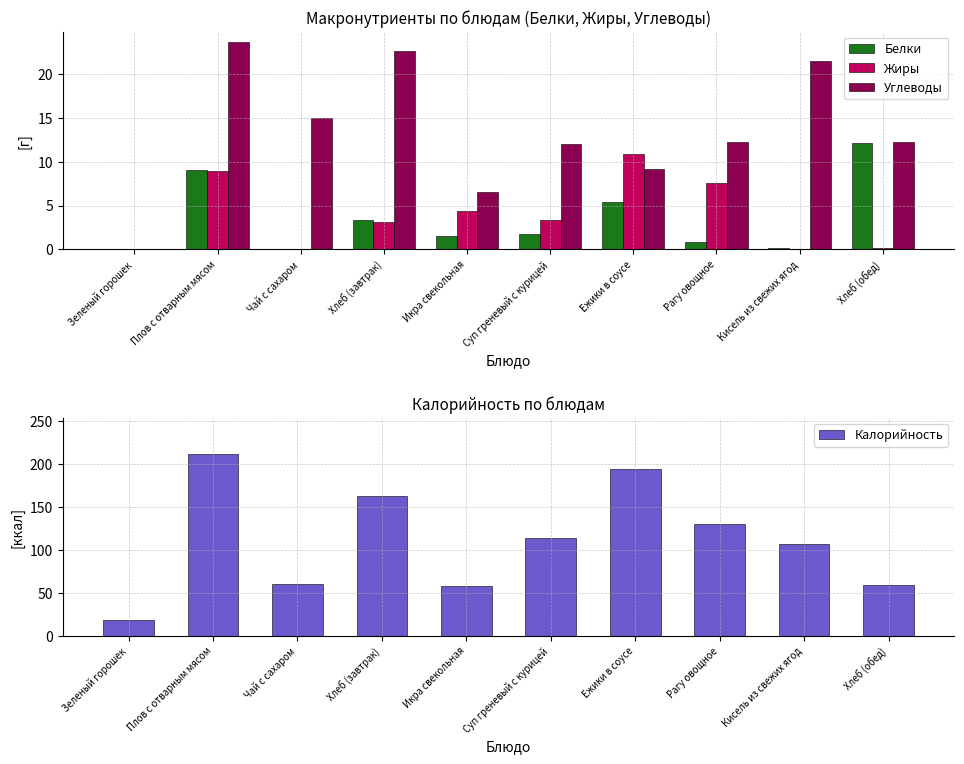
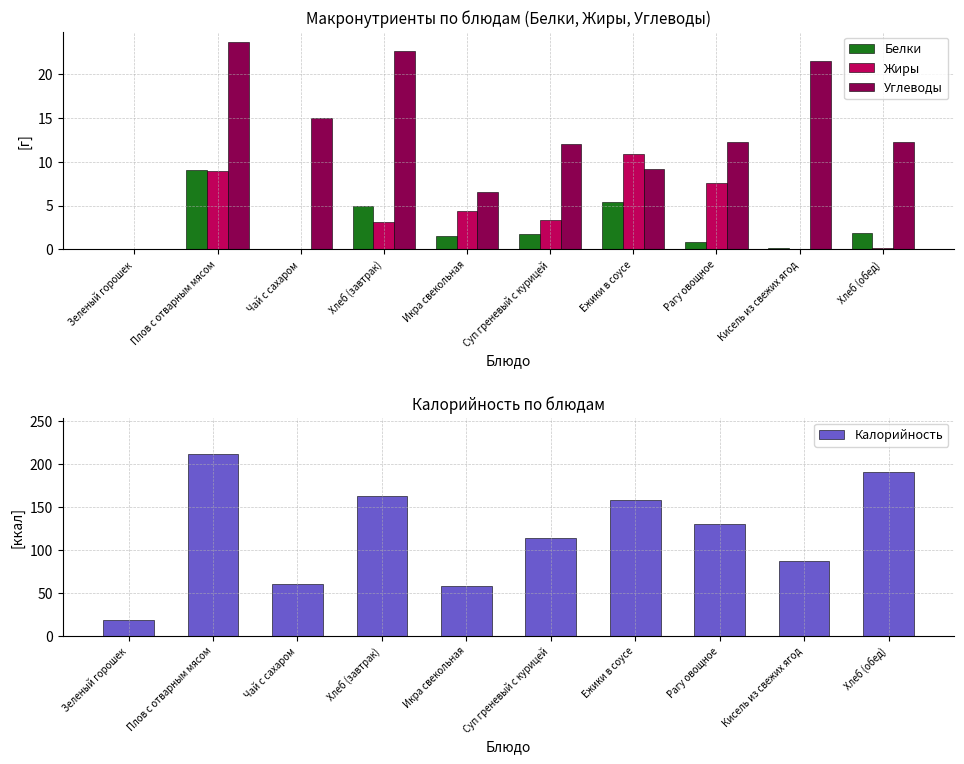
  {
    "Макронутриенты по блюдам (Белки, Жиры, Углеводы)": {
      "Белки": {
        "Зеленый горошек": 0,
        "Плов с отварным мясом": 9,
-       "Хлеб (завтрак)": 3,
+       "Хлеб (завтрак)": 5,
        "Икра свекольная": 2,
        "Суп греневый с курицей": 2,
        "Ежики в соусе": 5,
        "Рагу овощное": 1,
-       "Хлеб (обед)": 12
+       "Хлеб (обед)": 2
      }
    },
    "Калорийность по блюдам": {
      "Зеленый горошек": 20,
      "Плов с отварным мясом": 210,
      "Чай с сахаром": 60,
      "Хлеб (завтрак)": 160,
      "Икра свекольная": 60,
      "Суп греневый с курицей": 110,
-     "Ежики в соусе": 190,
+     "Ежики в соусе": 160,
      "Рагу овощное": 130,
-     "Кисель из свежих ягод": 110,
-     "Хлеб (обед)": 60
+     "Кисель из свежих ягод": 90,
+     "Хлеб (обед)": 190
    }
  }
